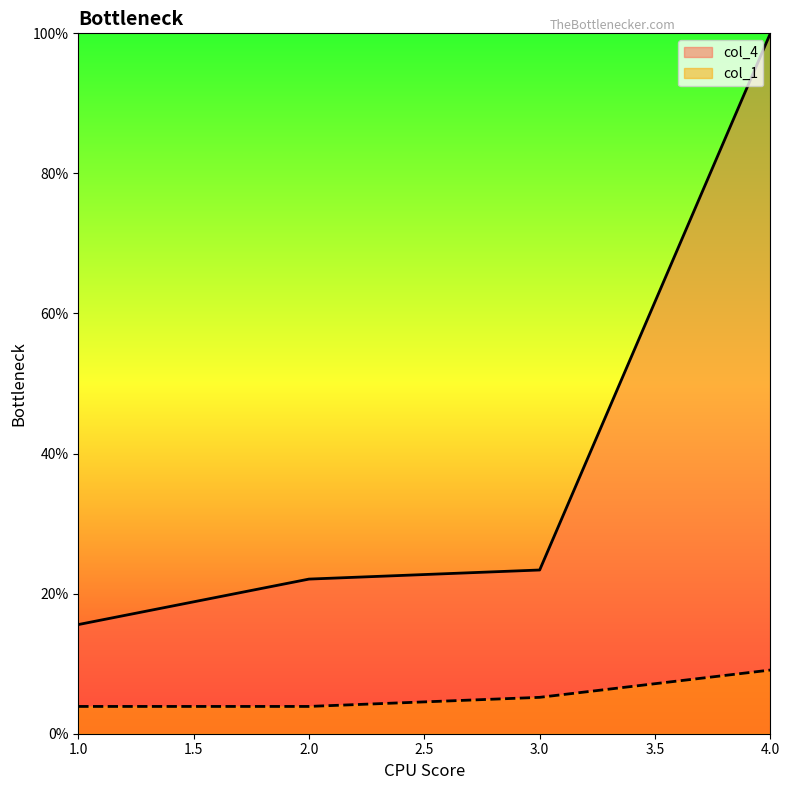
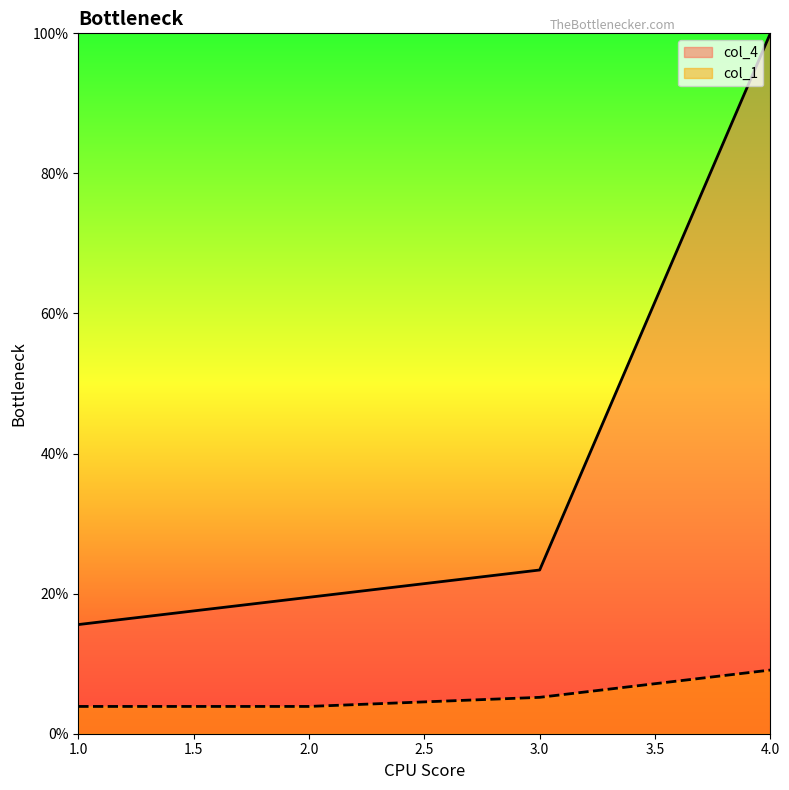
  {
    "col_4": {
      "1.0": "16%",
-     "2.0": "22%",
+     "2.0": "19%",
      "3.0": "23%",
      "4.0": "100%"
    },
    "col_1": {
      "1.0": "4%",
      "2.0": "4%",
      "3.0": "5%",
      "4.0": "9%"
    }
  }
